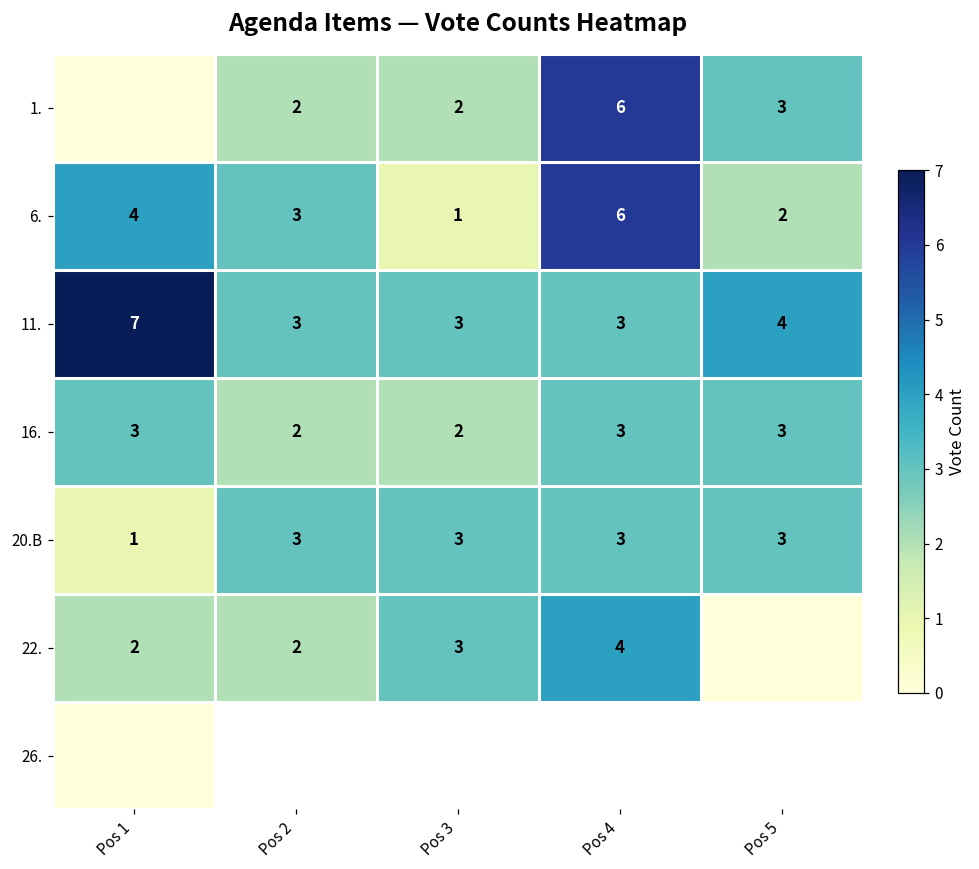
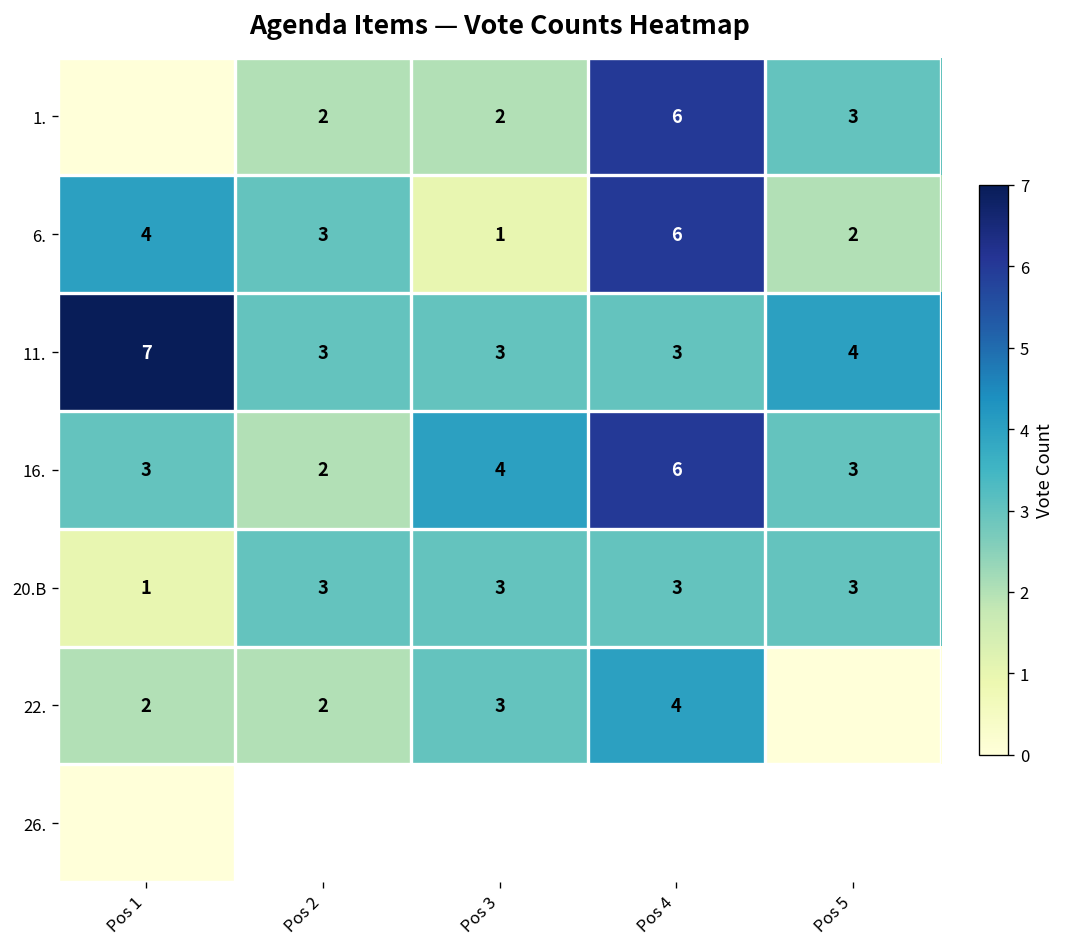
  {
    "1.": {
      "Pos 2": 2,
      "Pos 3": 2,
      "Pos 4": 6,
      "Pos 5": 3
    },
    "6.": {
      "Pos 1": 4,
      "Pos 2": 3,
      "Pos 3": 1,
      "Pos 4": 6,
      "Pos 5": 2
    },
    "11.": {
      "Pos 1": 7,
      "Pos 2": 3,
      "Pos 3": 3,
      "Pos 4": 3,
      "Pos 5": 4
    },
    "16.": {
      "Pos 1": 3,
      "Pos 2": 2,
-     "Pos 3": 2,
-     "Pos 4": 3,
+     "Pos 3": 4,
+     "Pos 4": 6,
      "Pos 5": 3
    },
    "20.B": {
      "Pos 1": 1,
      "Pos 2": 3,
      "Pos 3": 3,
      "Pos 4": 3,
      "Pos 5": 3
    },
    "22.": {
      "Pos 1": 2,
      "Pos 2": 2,
      "Pos 3": 3,
      "Pos 4": 4
    }
  }
